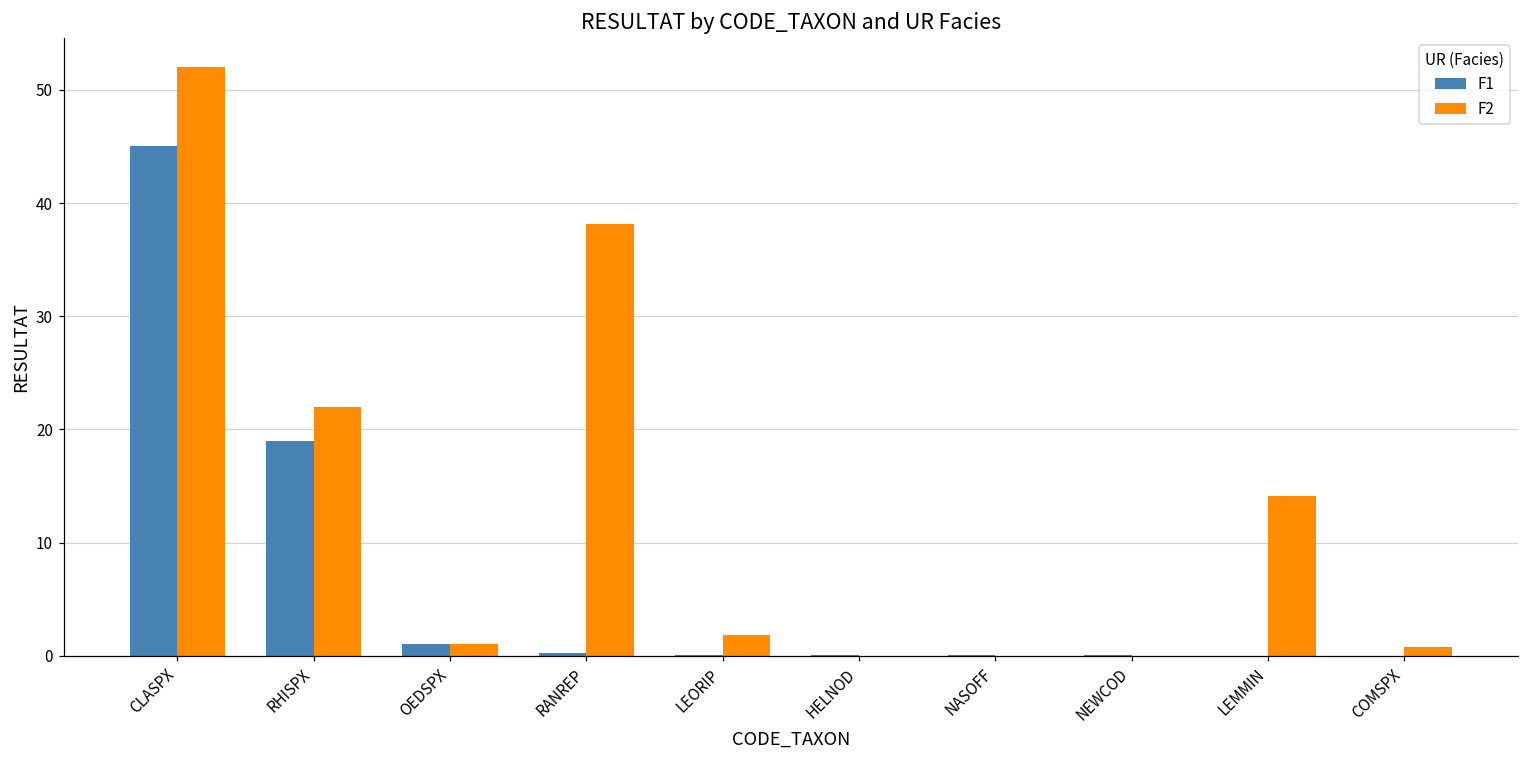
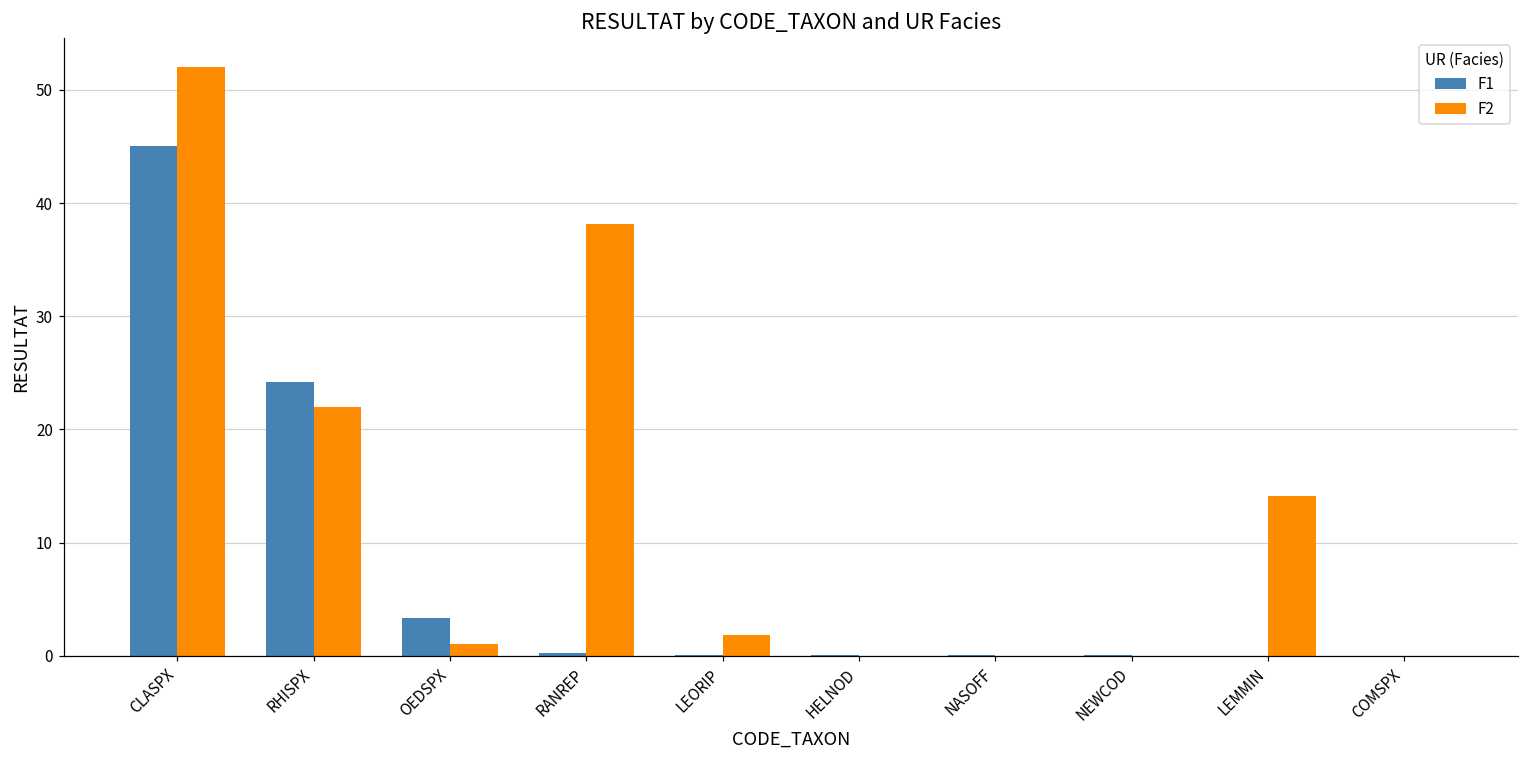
  {
    "F1": {
      "CLASPX": 45.0,
-     "RHISPX": 19.0,
-     "OEDSPX": 1.0
+     "RHISPX": 24.2,
+     "OEDSPX": 3.3
    },
    "F2": {
      "CLASPX": 52.0,
      "RHISPX": 22.0,
      "OEDSPX": 1.0,
      "RANREP": 38.2,
      "LEORIP": 1.8,
      "NASOFF": 0.0,
      "NEWCOD": 0.0,
      "LEMMIN": 14.1,
-     "COMSPX": 0.8
+     "COMSPX": 0.0
    }
  }
